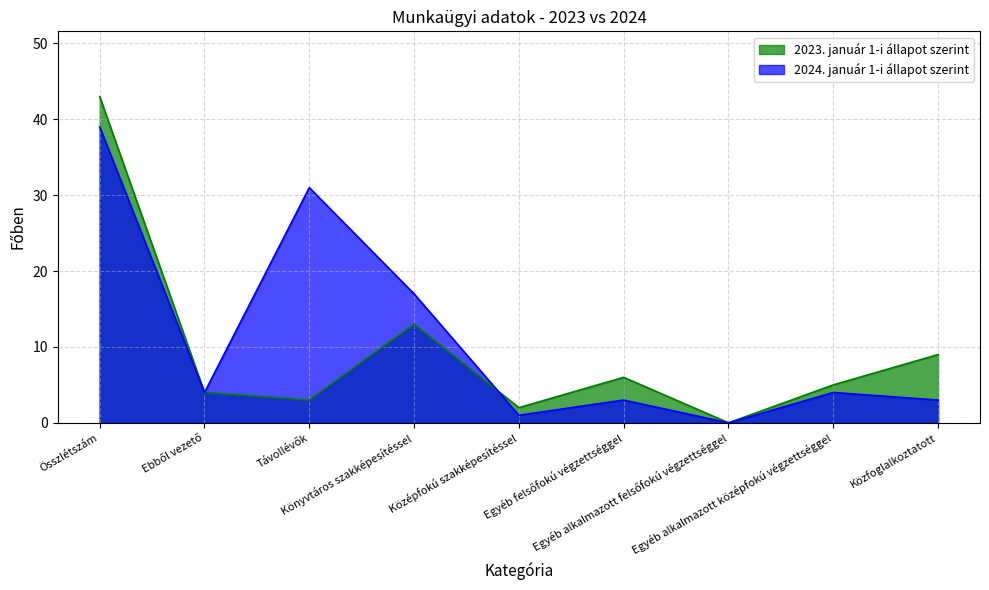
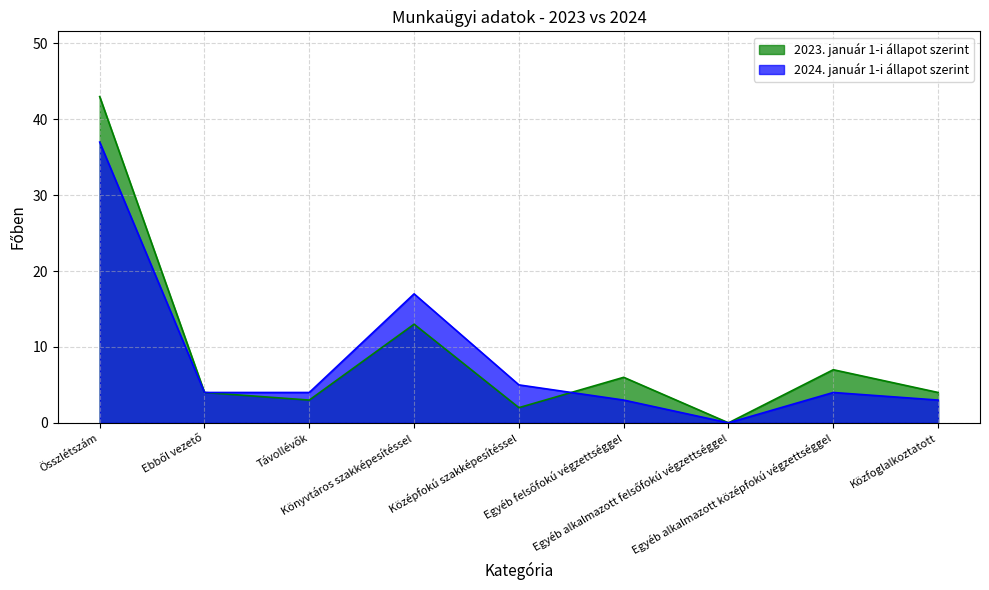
  {
    "2023. január 1-i állapot szerint": {
      "Összlétszám": 43,
      "Távollévők": 3,
      "Könyvtáros szakképesítéssel": 13,
      "Középfokú szakképesítéssel": 2,
      "Egyéb felsőfokú végzettséggel": 6,
-     "Egyéb alkalmazott középfokú végzettséggel": 5,
-     "Közfoglalkoztatott": 9
+     "Egyéb alkalmazott középfokú végzettséggel": 7,
+     "Közfoglalkoztatott": 4
    },
    "2024. január 1-i állapot szerint": {
-     "Összlétszám": 39,
-     "Távollévők": 31,
+     "Összlétszám": 37,
+     "Távollévők": 4,
      "Könyvtáros szakképesítéssel": 17,
-     "Középfokú szakképesítéssel": 1,
+     "Középfokú szakképesítéssel": 5,
      "Egyéb felsőfokú végzettséggel": 3,
      "Egyéb alkalmazott középfokú végzettséggel": 4,
      "Közfoglalkoztatott": 3
    }
  }
